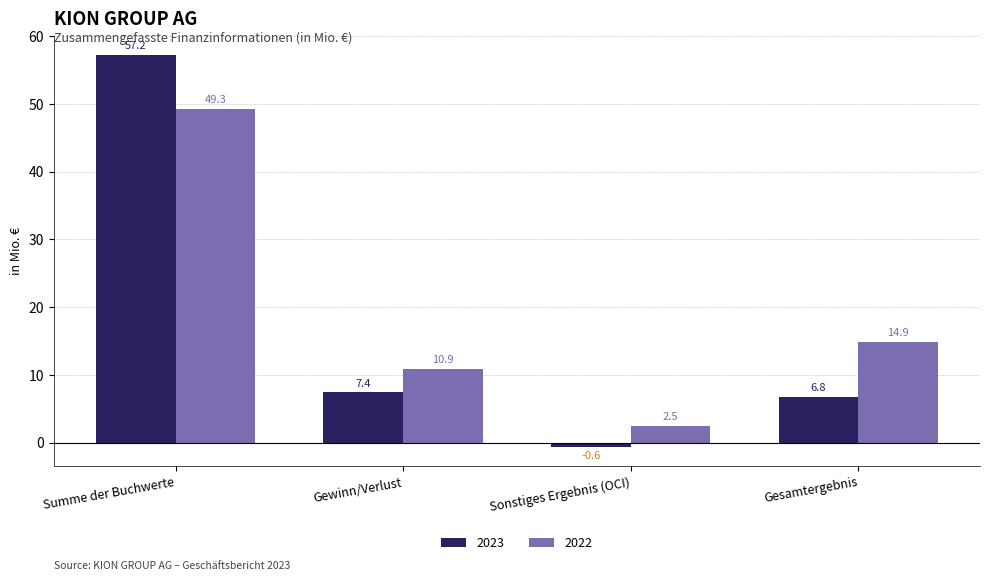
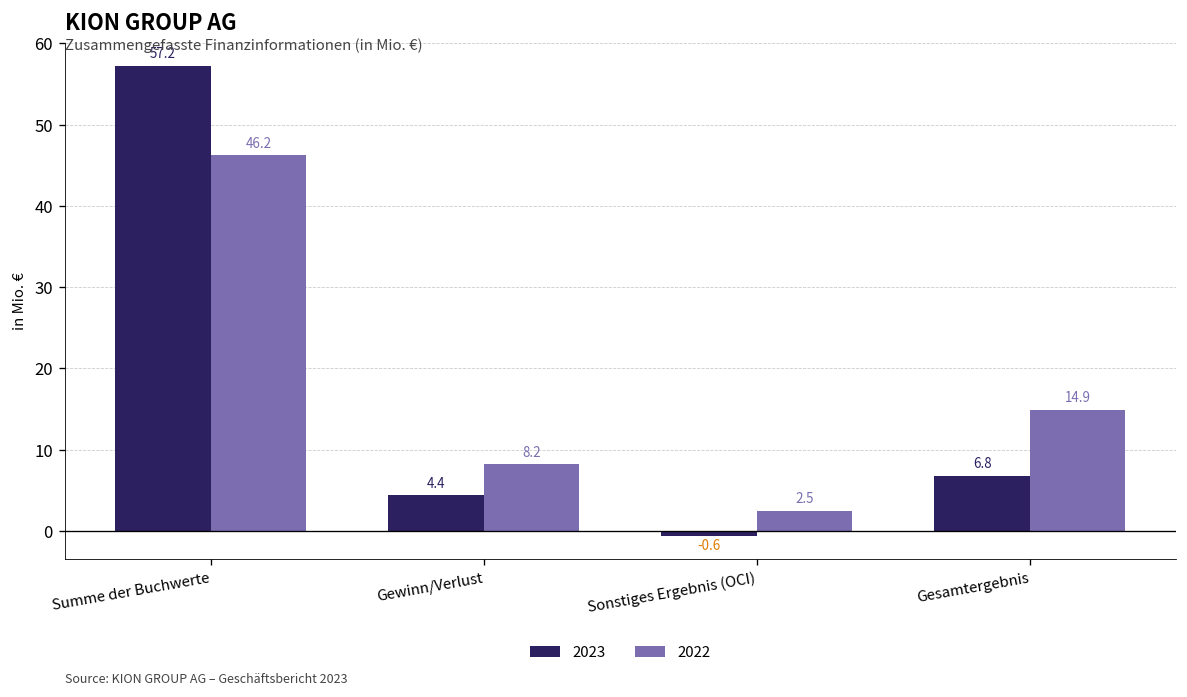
  {
    "2023": {
-     "Gewinn/Verlust": 7.4,
+     "Gewinn/Verlust": 4.4,
      "Sonstiges Ergebnis (OCI)": -0.6,
      "Gesamtergebnis": 6.8
    },
    "2022": {
-     "Summe der Buchwerte": 49.3,
-     "Gewinn/Verlust": 10.9,
+     "Summe der Buchwerte": 46.2,
+     "Gewinn/Verlust": 8.2,
      "Sonstiges Ergebnis (OCI)": 2.5,
      "Gesamtergebnis": 14.9
    }
  }
